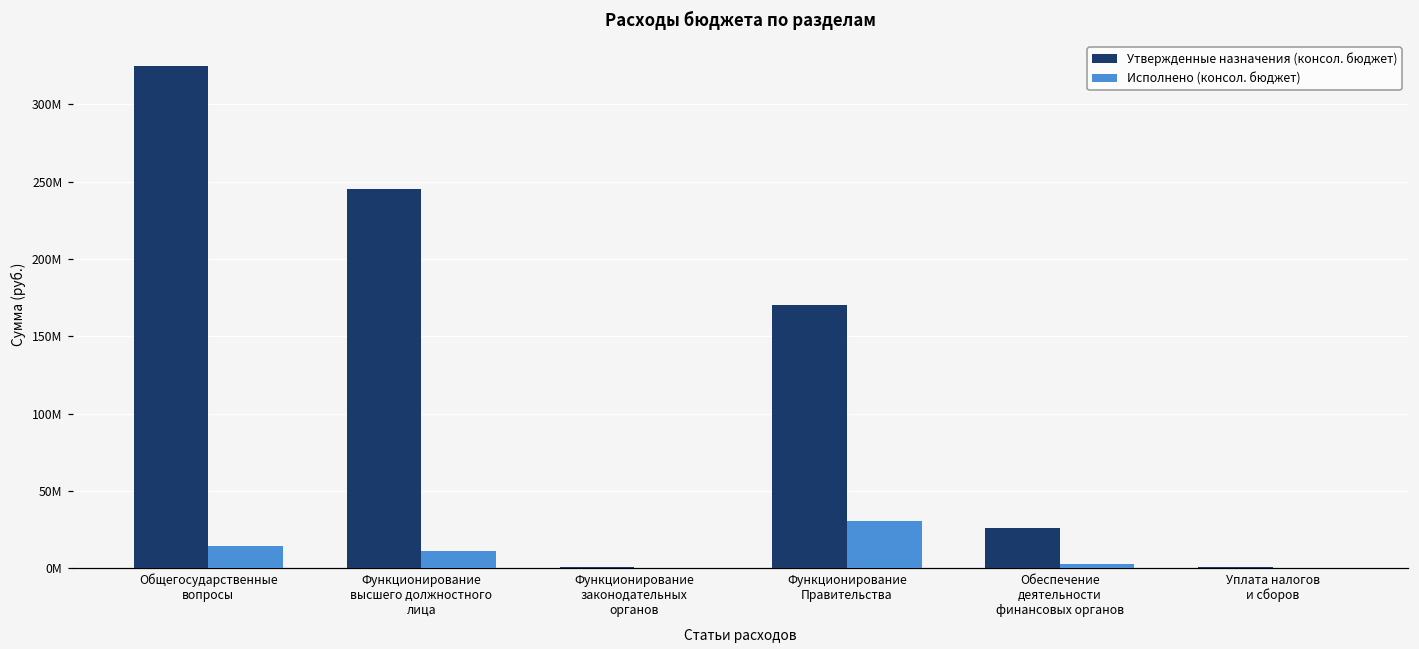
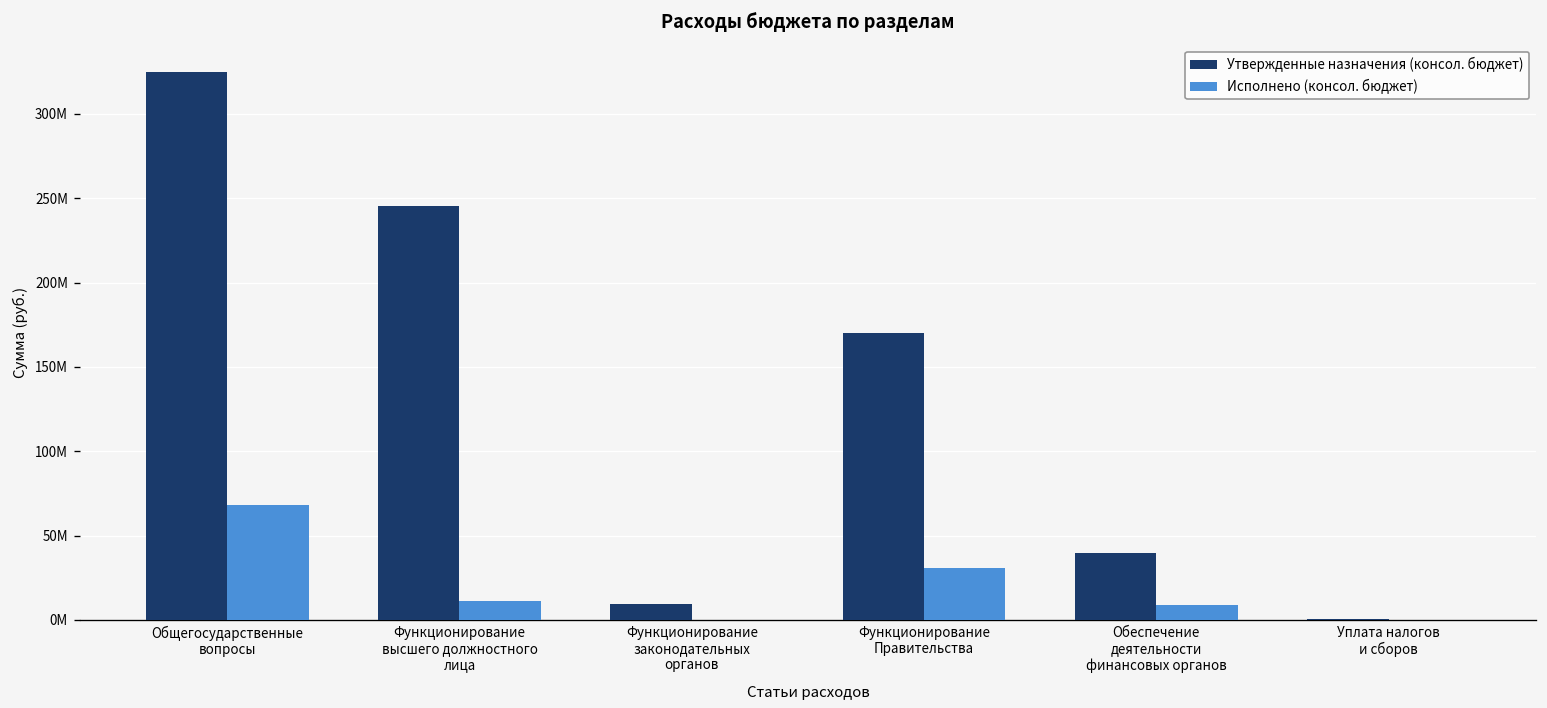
  {
    "Утвержденные назначения (консол. бюджет)": {
      "Общегосударственные вопросы": 325000000,
      "Функционирование высшего должностного лица": 245000000,
-     "Функционирование законодательных органов": 1000000,
+     "Функционирование законодательных органов": 9000000,
      "Функционирование Правительства": 170000000,
-     "Обеспечение деятельности финансовых органов": 26000000
+     "Обеспечение деятельности финансовых органов": 40000000
    },
    "Исполнено (консол. бюджет)": {
-     "Общегосударственные вопросы": 14000000,
+     "Общегосударственные вопросы": 68000000,
      "Функционирование высшего должностного лица": 11000000,
      "Функционирование Правительства": 31000000,
-     "Обеспечение деятельности финансовых органов": 3000000
+     "Обеспечение деятельности финансовых органов": 9000000
    }
  }
